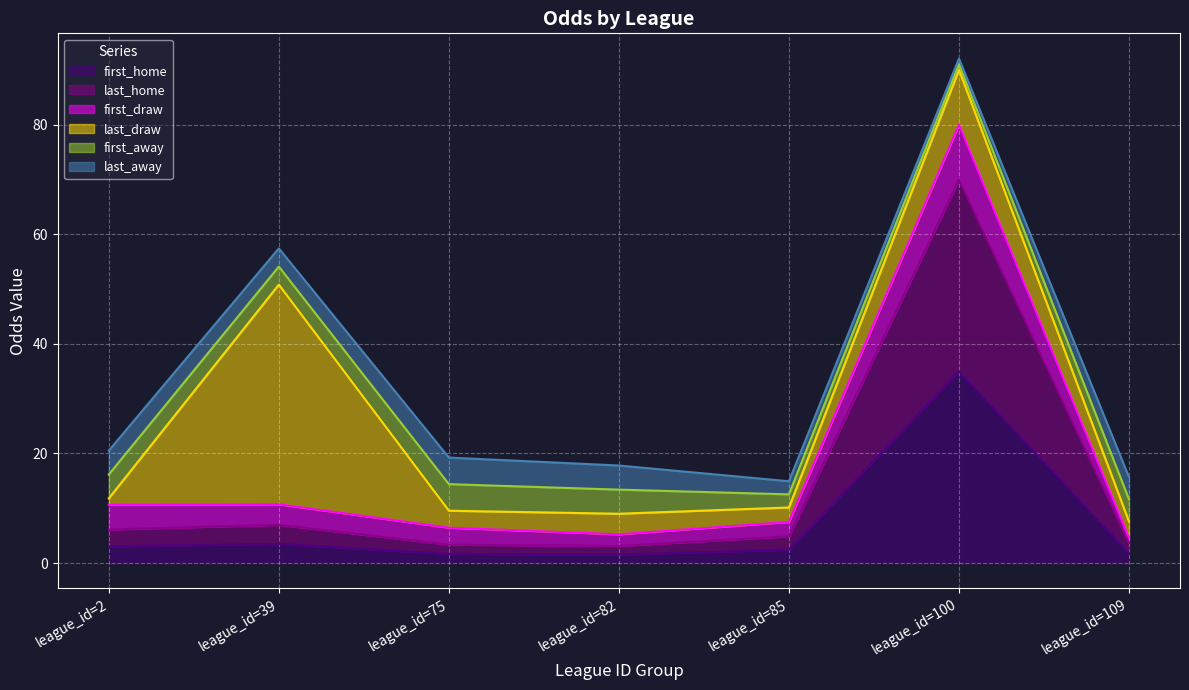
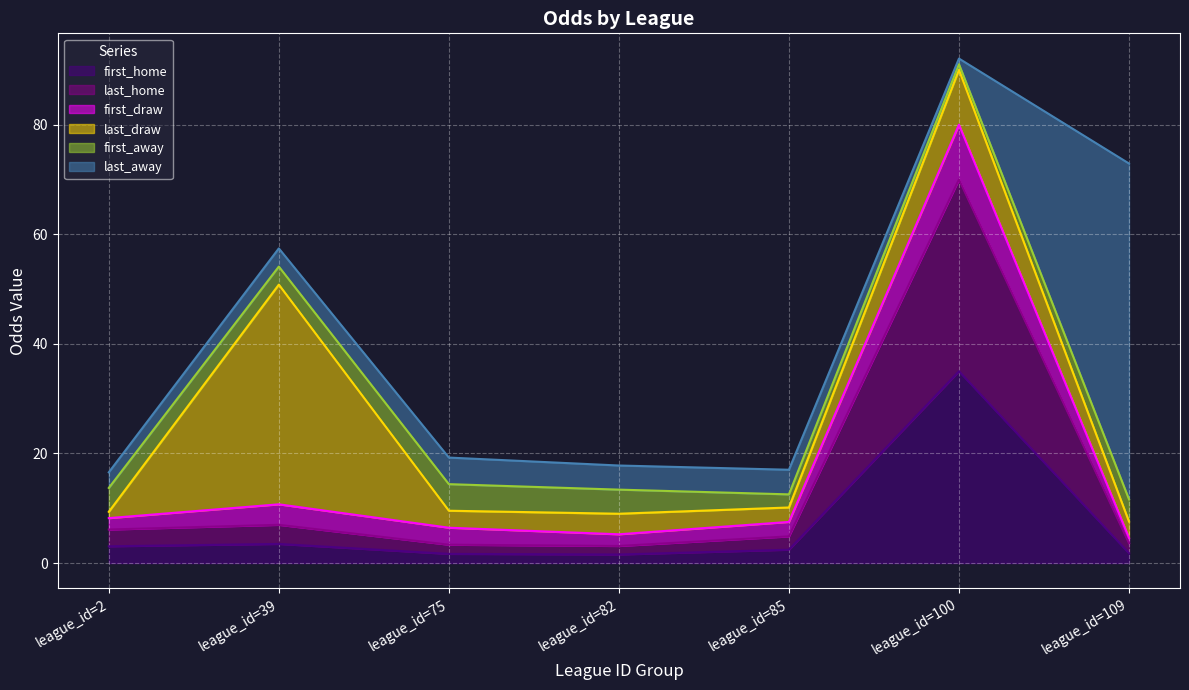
  {
    "first_draw": {
-     "league_id=2": 5,
+     "league_id=2": 2,
      "league_id=39": 4,
      "league_id=75": 3,
      "league_id=82": 2,
      "league_id=85": 3,
      "league_id=100": 10,
      "league_id=109": 1
    },
    "last_draw": {
      "league_id=2": 1,
      "league_id=39": 40,
      "league_id=75": 3,
      "league_id=82": 4,
      "league_id=85": 3,
      "league_id=100": 10,
      "league_id=109": 3
    },
    "first_away": {
      "league_id=2": 4,
      "league_id=39": 3,
      "league_id=75": 5,
      "league_id=82": 4,
      "league_id=85": 2,
      "league_id=100": 1,
      "league_id=109": 4
    },
    "last_away": {
-     "league_id=2": 4,
+     "league_id=2": 3,
      "league_id=39": 3,
      "league_id=75": 5,
      "league_id=82": 4,
-     "league_id=85": 2,
+     "league_id=85": 4,
      "league_id=100": 1,
-     "league_id=109": 4
+     "league_id=109": 61
    }
  }
